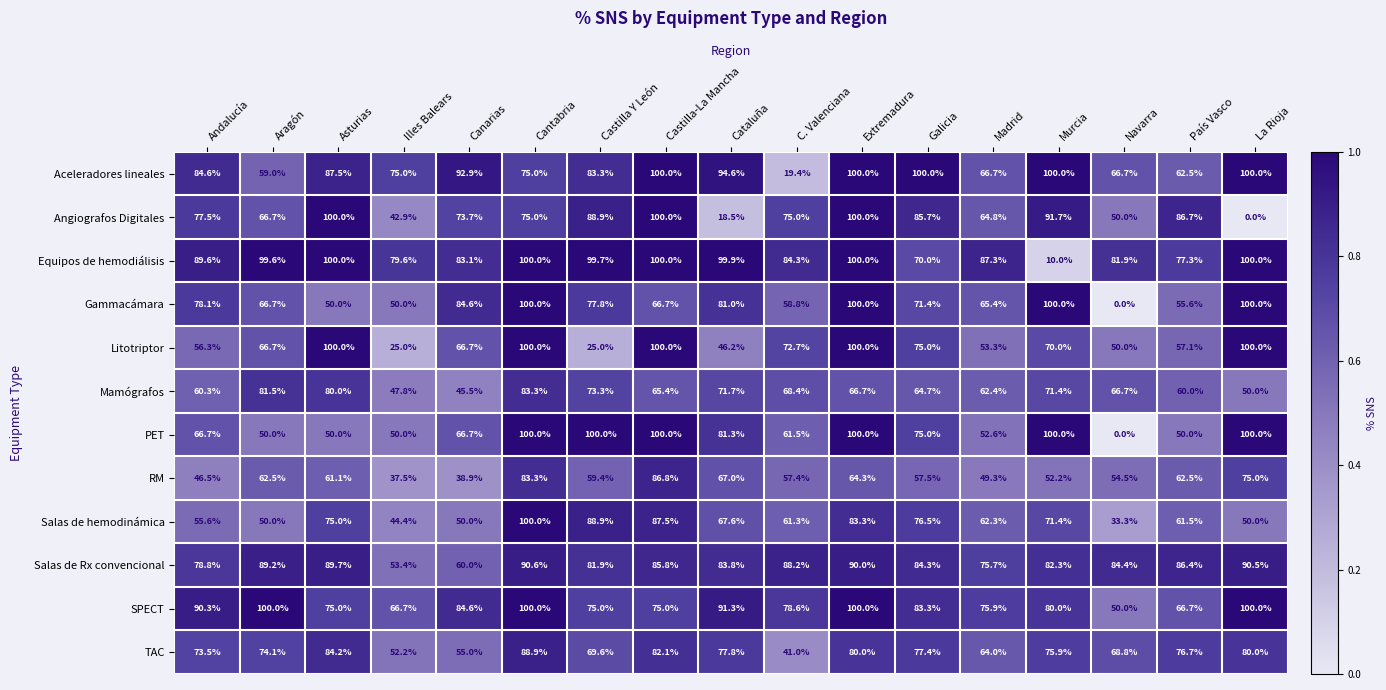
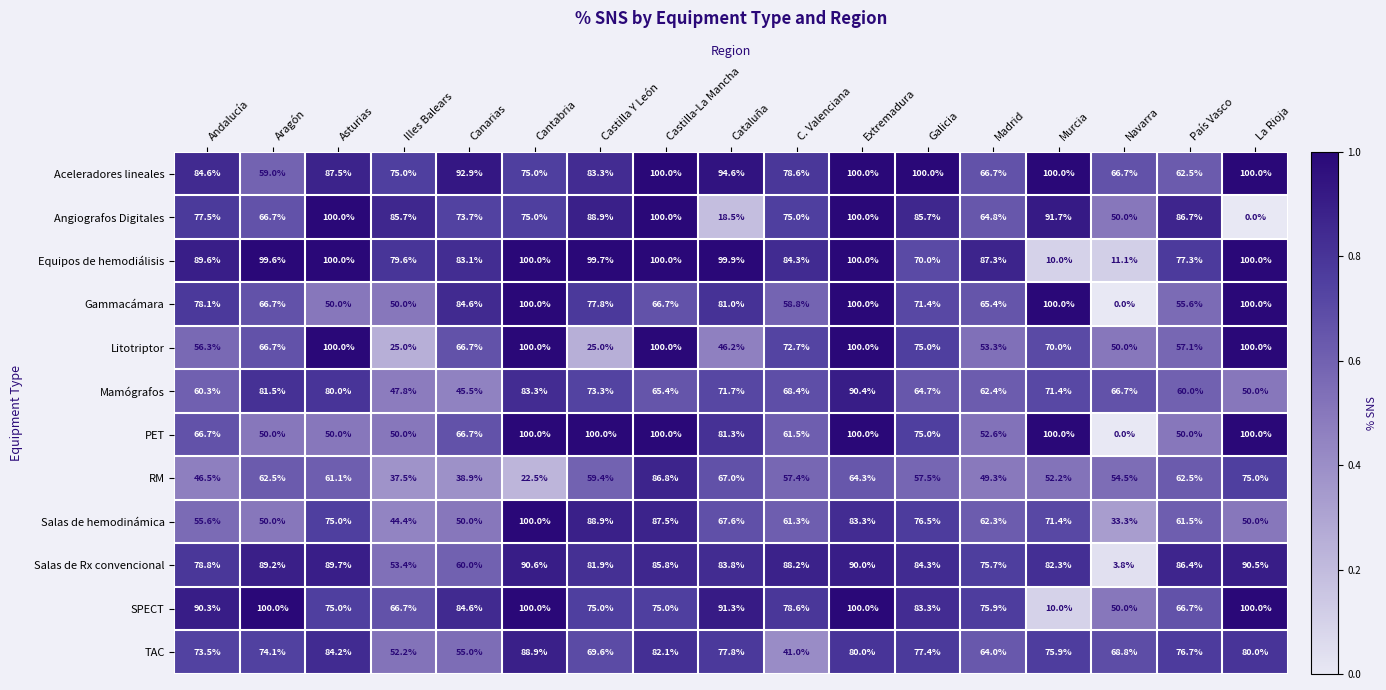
  {
    "Aceleradores lineales": {
      "Andalucía": "84.6%",
      "Aragón": "59.0%",
      "Asturias": "87.5%",
      "Illes Balears": "75.0%",
      "Canarias": "92.9%",
      "Cantabria": "75.0%",
      "Castilla Y León": "83.3%",
      "Castilla-La Mancha": "100.0%",
      "Cataluña": "94.6%",
-     "C. Valenciana": "19.4%",
+     "C. Valenciana": "78.6%",
      "Extremadura": "100.0%",
      "Galicia": "100.0%",
      "Madrid": "66.7%",
      "Murcia": "100.0%",
      "Navarra": "66.7%",
      "País Vasco": "62.5%",
      "La Rioja": "100.0%"
    },
    "Angiografos Digitales": {
      "Andalucía": "77.5%",
      "Aragón": "66.7%",
      "Asturias": "100.0%",
-     "Illes Balears": "42.9%",
+     "Illes Balears": "85.7%",
      "Canarias": "73.7%",
      "Cantabria": "75.0%",
      "Castilla Y León": "88.9%",
      "Castilla-La Mancha": "100.0%",
      "Cataluña": "18.5%",
      "C. Valenciana": "75.0%",
      "Extremadura": "100.0%",
      "Galicia": "85.7%",
      "Madrid": "64.8%",
      "Murcia": "91.7%",
      "Navarra": "50.0%",
      "País Vasco": "86.7%",
      "La Rioja": "0.0%"
    },
    "Equipos de hemodiálisis": {
      "Andalucía": "89.6%",
      "Aragón": "99.6%",
      "Asturias": "100.0%",
      "Illes Balears": "79.6%",
      "Canarias": "83.1%",
      "Cantabria": "100.0%",
      "Castilla Y León": "99.7%",
      "Castilla-La Mancha": "100.0%",
      "Cataluña": "99.9%",
      "C. Valenciana": "84.3%",
      "Extremadura": "100.0%",
      "Galicia": "70.0%",
      "Madrid": "87.3%",
      "Murcia": "10.0%",
-     "Navarra": "81.9%",
+     "Navarra": "11.1%",
      "País Vasco": "77.3%",
      "La Rioja": "100.0%"
    },
    "Mamógrafos": {
      "Andalucía": "60.3%",
      "Aragón": "81.5%",
      "Asturias": "80.0%",
      "Illes Balears": "47.8%",
      "Canarias": "45.5%",
      "Cantabria": "83.3%",
      "Castilla Y León": "73.3%",
      "Castilla-La Mancha": "65.4%",
      "Cataluña": "71.7%",
      "C. Valenciana": "68.4%",
-     "Extremadura": "66.7%",
+     "Extremadura": "90.4%",
      "Galicia": "64.7%",
      "Madrid": "62.4%",
      "Murcia": "71.4%",
      "Navarra": "66.7%",
      "País Vasco": "60.0%",
      "La Rioja": "50.0%"
    },
    "RM": {
      "Andalucía": "46.5%",
      "Aragón": "62.5%",
      "Asturias": "61.1%",
      "Illes Balears": "37.5%",
      "Canarias": "38.9%",
-     "Cantabria": "83.3%",
+     "Cantabria": "22.5%",
      "Castilla Y León": "59.4%",
      "Castilla-La Mancha": "86.8%",
      "Cataluña": "67.0%",
      "C. Valenciana": "57.4%",
      "Extremadura": "64.3%",
      "Galicia": "57.5%",
      "Madrid": "49.3%",
      "Murcia": "52.2%",
      "Navarra": "54.5%",
      "País Vasco": "62.5%",
      "La Rioja": "75.0%"
    },
    "Salas de Rx convencional": {
      "Andalucía": "78.8%",
      "Aragón": "89.2%",
      "Asturias": "89.7%",
      "Illes Balears": "53.4%",
      "Canarias": "60.0%",
      "Cantabria": "90.6%",
      "Castilla Y León": "81.9%",
      "Castilla-La Mancha": "85.8%",
      "Cataluña": "83.8%",
      "C. Valenciana": "88.2%",
      "Extremadura": "90.0%",
      "Galicia": "84.3%",
      "Madrid": "75.7%",
      "Murcia": "82.3%",
-     "Navarra": "84.4%",
+     "Navarra": "3.8%",
      "País Vasco": "86.4%",
      "La Rioja": "90.5%"
    },
    "SPECT": {
      "Andalucía": "90.3%",
      "Aragón": "100.0%",
      "Asturias": "75.0%",
      "Illes Balears": "66.7%",
      "Canarias": "84.6%",
      "Cantabria": "100.0%",
      "Castilla Y León": "75.0%",
      "Castilla-La Mancha": "75.0%",
      "Cataluña": "91.3%",
      "C. Valenciana": "78.6%",
      "Extremadura": "100.0%",
      "Galicia": "83.3%",
      "Madrid": "75.9%",
-     "Murcia": "80.0%",
+     "Murcia": "10.0%",
      "Navarra": "50.0%",
      "País Vasco": "66.7%",
      "La Rioja": "100.0%"
    }
  }
